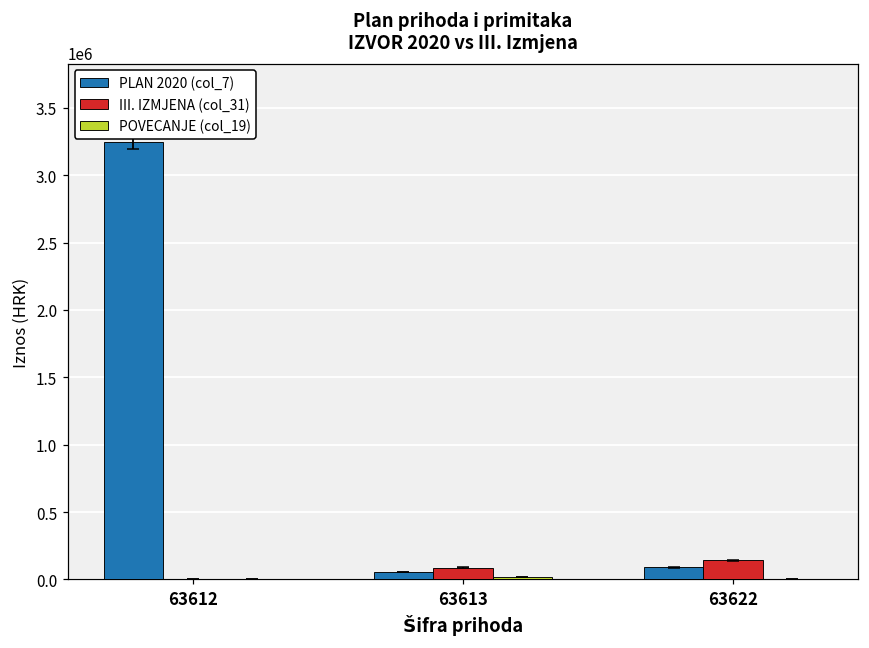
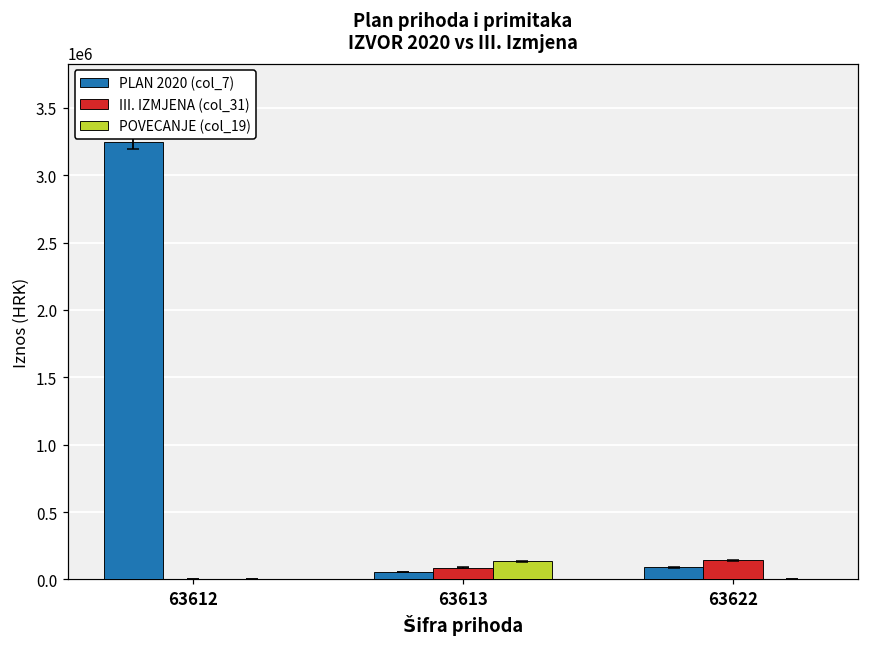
  {
    "III. IZMJENA (col_31)": {
      "63612": 0,
      "63613": 90000,
      "63622": 140000
    },
    "POVECANJE (col_19)": {
      "63612": 0,
-     "63613": 20000,
+     "63613": 130000,
      "63622": 0
    }
  }
